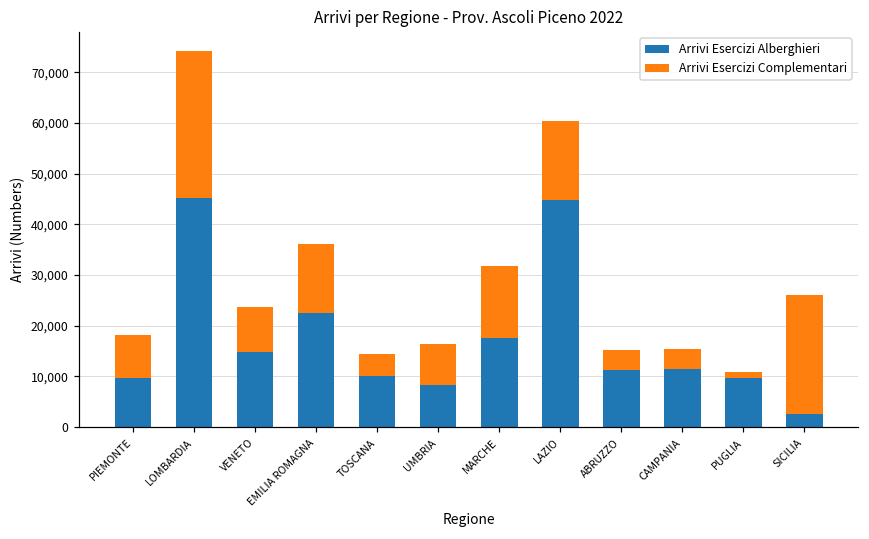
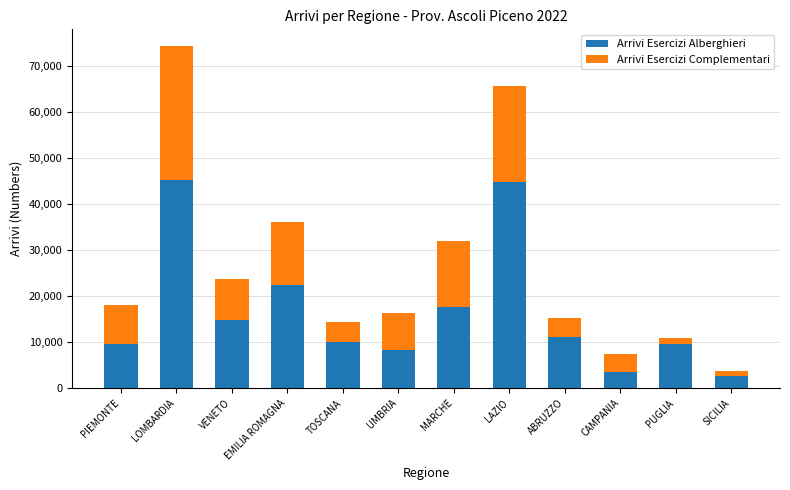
  {
    "Arrivi Esercizi Alberghieri": {
      "PIEMONTE": "10,000",
      "LOMBARDIA": "45,000",
      "VENETO": "15,000",
      "EMILIA ROMAGNA": "22,000",
      "TOSCANA": "10,000",
      "UMBRIA": "8,000",
      "MARCHE": "18,000",
      "LAZIO": "45,000",
      "ABRUZZO": "11,000",
-     "CAMPANIA": "11,000",
+     "CAMPANIA": "3,000",
      "PUGLIA": "10,000",
      "SICILIA": "3,000"
    },
    "Arrivi Esercizi Complementari": {
      "PIEMONTE": "8,000",
      "LOMBARDIA": "29,000",
      "VENETO": "9,000",
      "EMILIA ROMAGNA": "14,000",
      "TOSCANA": "4,000",
      "UMBRIA": "8,000",
      "MARCHE": "14,000",
-     "LAZIO": "16,000",
+     "LAZIO": "21,000",
      "ABRUZZO": "4,000",
      "CAMPANIA": "4,000",
      "PUGLIA": "1,000",
-     "SICILIA": "23,000"
+     "SICILIA": "1,000"
    }
  }
